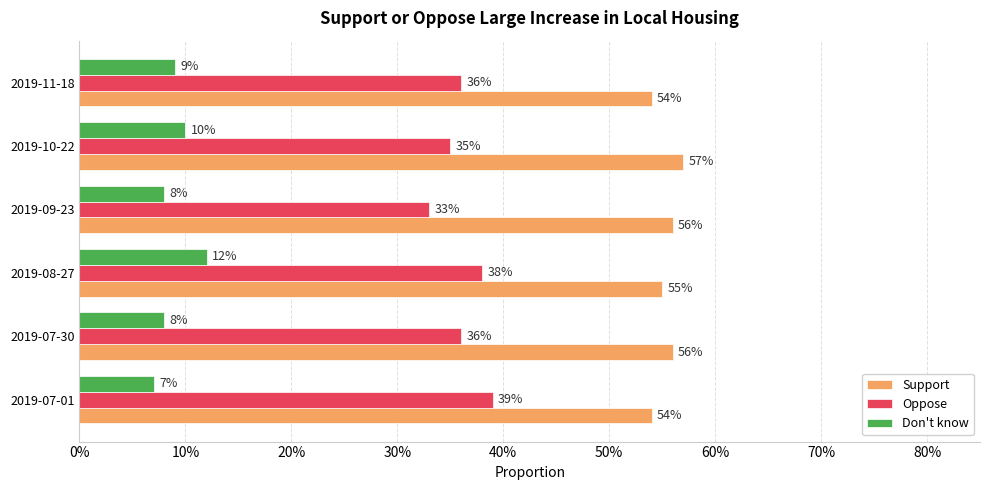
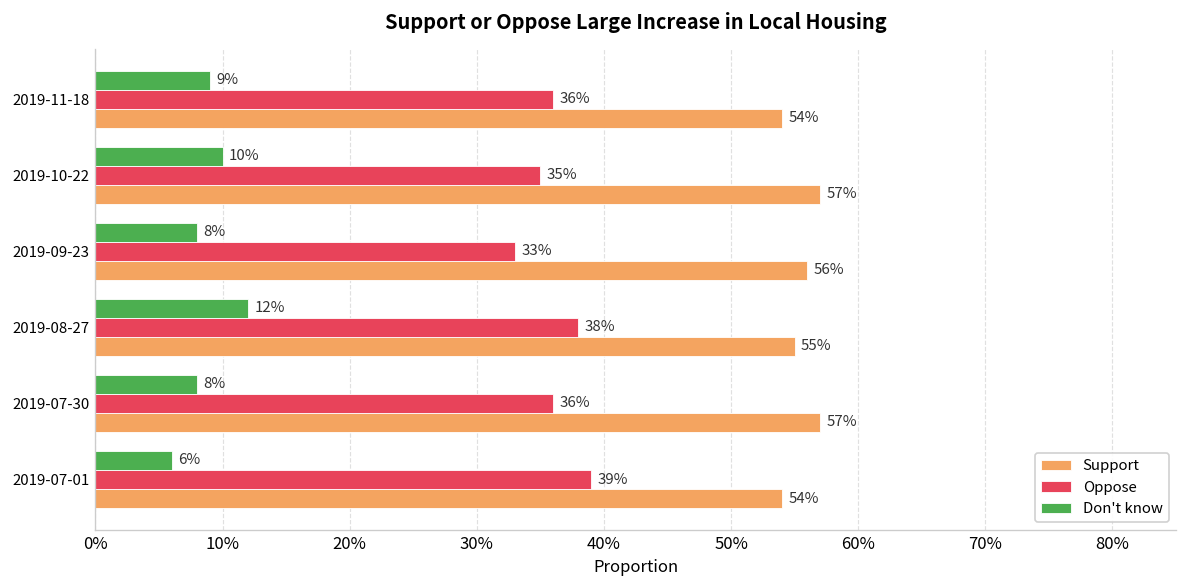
  {
    "Support": {
      "2019-11-18": "54%",
      "2019-10-22": "57%",
      "2019-09-23": "56%",
      "2019-08-27": "55%",
-     "2019-07-30": "56%",
+     "2019-07-30": "57%",
      "2019-07-01": "54%"
    },
    "Oppose": {
      "2019-11-18": "36%",
      "2019-10-22": "35%",
      "2019-09-23": "33%",
      "2019-08-27": "38%",
      "2019-07-30": "36%",
      "2019-07-01": "39%"
    },
    "Don't know": {
      "2019-11-18": "9%",
      "2019-10-22": "10%",
      "2019-09-23": "8%",
      "2019-08-27": "12%",
      "2019-07-30": "8%",
-     "2019-07-01": "7%"
+     "2019-07-01": "6%"
    }
  }
